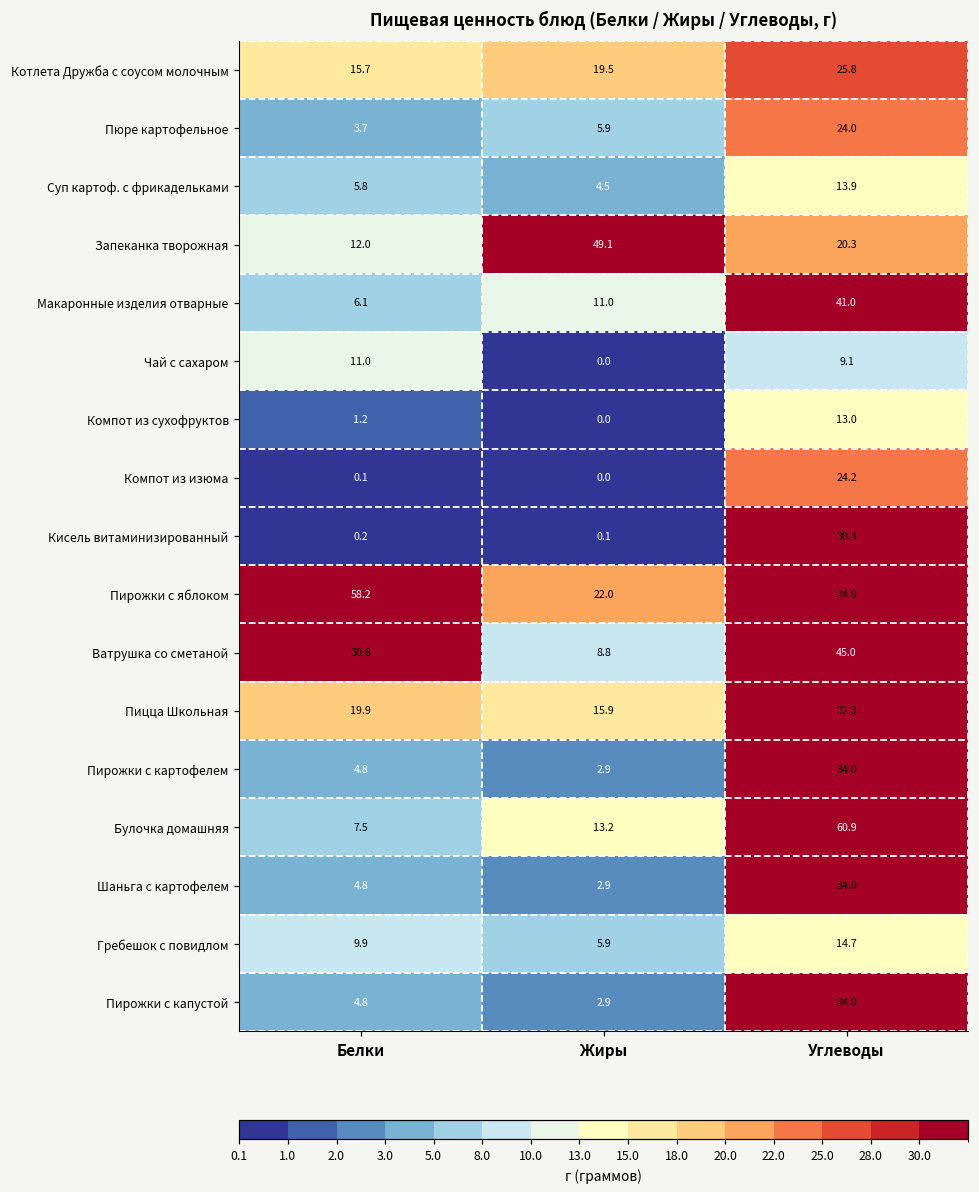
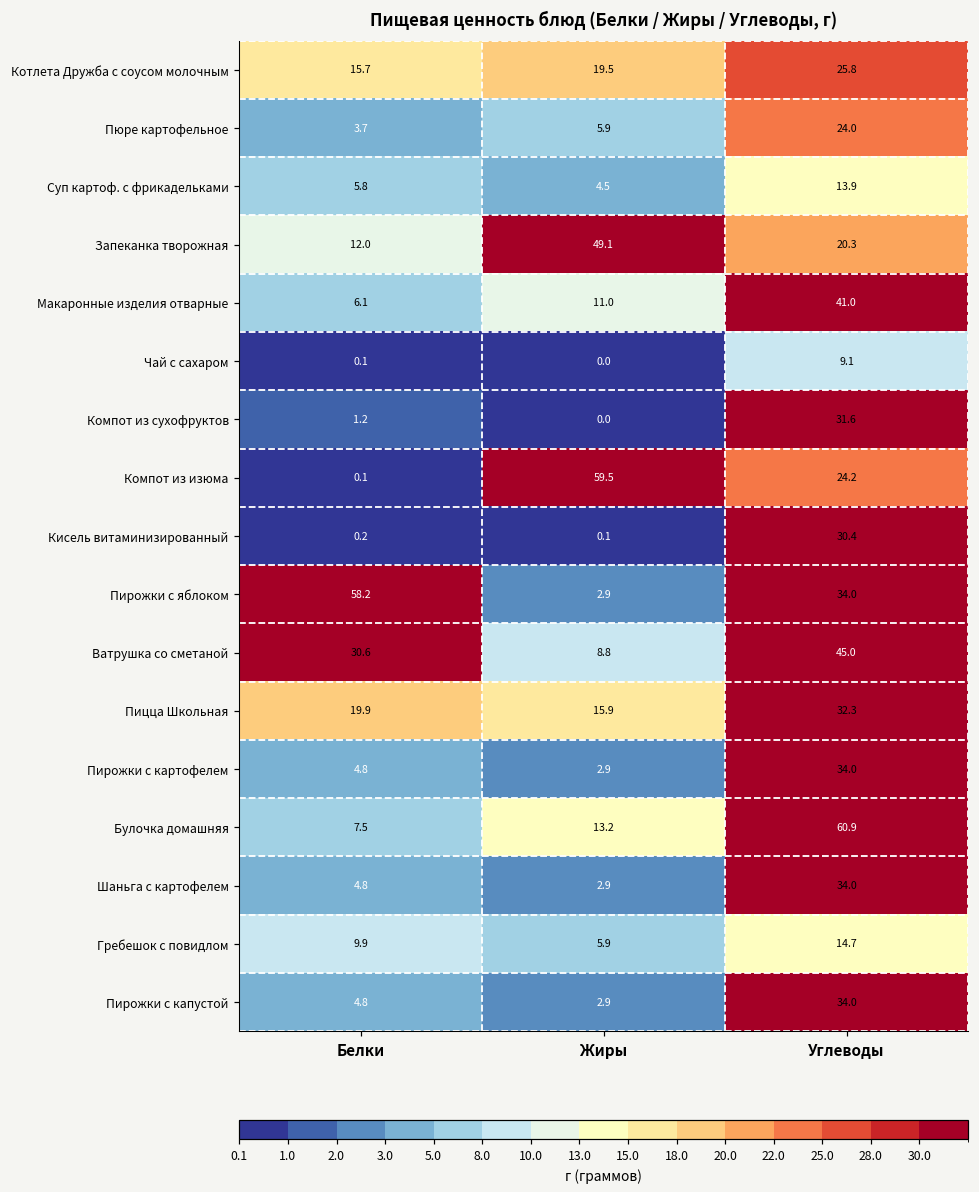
  {
    "Котлета Дружба с соусом молочным": {
      "Белки": 15.7,
      "Жиры": 19.5,
      "Углеводы": 25.8
    },
    "Пюре картофельное": {
      "Белки": 3.7,
      "Жиры": 5.9,
      "Углеводы": 24.0
    },
    "Суп картоф. с фрикадельками": {
      "Белки": 5.8,
      "Жиры": 4.5,
      "Углеводы": 13.9
    },
    "Запеканка творожная": {
      "Белки": 12.0,
      "Жиры": 49.1,
      "Углеводы": 20.3
    },
    "Макаронные изделия отварные": {
      "Белки": 6.1,
      "Жиры": 11.0,
      "Углеводы": 41.0
    },
    "Чай с сахаром": {
-     "Белки": 11.0,
+     "Белки": 0.1,
      "Жиры": 0.0,
      "Углеводы": 9.1
    },
    "Компот из сухофруктов": {
      "Белки": 1.2,
      "Жиры": 0.0,
-     "Углеводы": 13.0
+     "Углеводы": 31.6
    },
    "Компот из изюма": {
      "Белки": 0.1,
-     "Жиры": 0.0,
+     "Жиры": 59.5,
      "Углеводы": 24.2
    },
    "Кисель витаминизированный": {
      "Белки": 0.2,
      "Жиры": 0.1,
      "Углеводы": 30.4
    },
    "Пирожки с яблоком": {
      "Белки": 58.2,
-     "Жиры": 22.0,
+     "Жиры": 2.9,
      "Углеводы": 34.0
    },
    "Ватрушка со сметаной": {
      "Белки": 30.6,
      "Жиры": 8.8,
      "Углеводы": 45.0
    },
    "Пицца Школьная": {
      "Белки": 19.9,
      "Жиры": 15.9,
      "Углеводы": 32.3
    },
    "Пирожки с картофелем": {
      "Белки": 4.8,
      "Жиры": 2.9,
      "Углеводы": 34.0
    },
    "Булочка домашняя": {
      "Белки": 7.5,
      "Жиры": 13.2,
      "Углеводы": 60.9
    },
    "Шаньга с картофелем": {
      "Белки": 4.8,
      "Жиры": 2.9,
      "Углеводы": 34.0
    },
    "Гребешок с повидлом": {
      "Белки": 9.9,
      "Жиры": 5.9,
      "Углеводы": 14.7
    },
    "Пирожки с капустой": {
      "Белки": 4.8,
      "Жиры": 2.9,
      "Углеводы": 34.0
    }
  }
